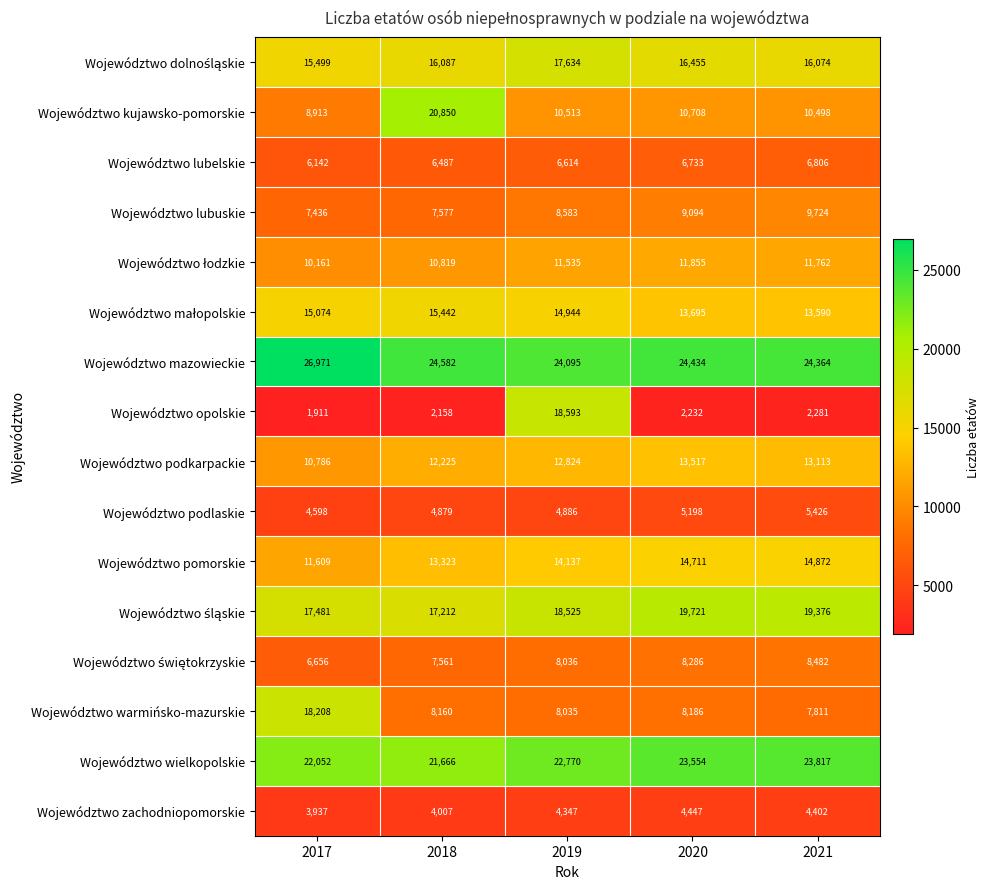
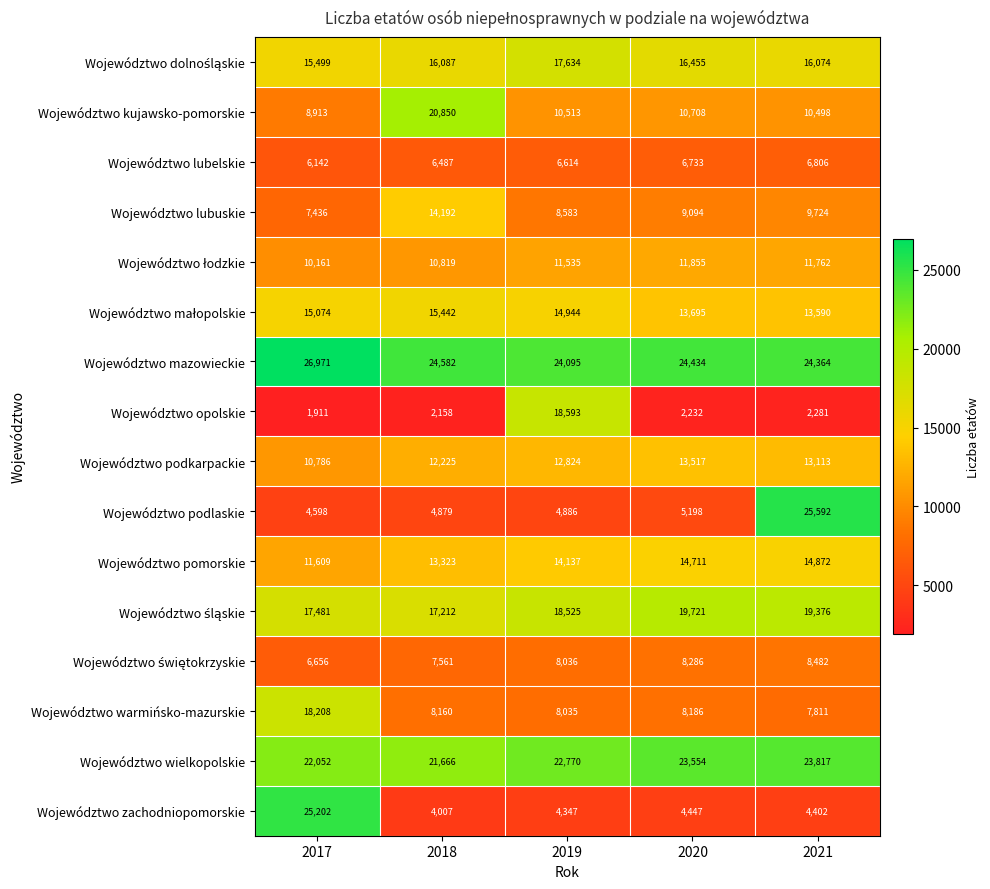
  {
    "Województwo dolnośląskie": {
      "2017": "15,499",
      "2018": "16,087",
      "2019": "17,634",
      "2020": "16,455",
      "2021": "16,074"
    },
    "Województwo kujawsko-pomorskie": {
      "2017": "8,913",
      "2018": "20,850",
      "2019": "10,513",
      "2020": "10,708",
      "2021": "10,498"
    },
    "Województwo lubelskie": {
      "2017": "6,142",
      "2018": "6,487",
      "2019": "6,614",
      "2020": "6,733",
      "2021": "6,806"
    },
    "Województwo lubuskie": {
      "2017": "7,436",
-     "2018": "7,577",
+     "2018": "14,192",
      "2019": "8,583",
      "2020": "9,094",
      "2021": "9,724"
    },
    "Województwo łodzkie": {
      "2017": "10,161",
      "2018": "10,819",
      "2019": "11,535",
      "2020": "11,855",
      "2021": "11,762"
    },
    "Województwo małopolskie": {
      "2017": "15,074",
      "2018": "15,442",
      "2019": "14,944",
      "2020": "13,695",
      "2021": "13,590"
    },
    "Województwo mazowieckie": {
      "2017": "26,971",
      "2018": "24,582",
      "2019": "24,095",
      "2020": "24,434",
      "2021": "24,364"
    },
    "Województwo opolskie": {
      "2017": "1,911",
      "2018": "2,158",
      "2019": "18,593",
      "2020": "2,232",
      "2021": "2,281"
    },
    "Województwo podkarpackie": {
      "2017": "10,786",
      "2018": "12,225",
      "2019": "12,824",
      "2020": "13,517",
      "2021": "13,113"
    },
    "Województwo podlaskie": {
      "2017": "4,598",
      "2018": "4,879",
      "2019": "4,886",
      "2020": "5,198",
-     "2021": "5,426"
+     "2021": "25,592"
    },
    "Województwo pomorskie": {
      "2017": "11,609",
      "2018": "13,323",
      "2019": "14,137",
      "2020": "14,711",
      "2021": "14,872"
    },
    "Województwo śląskie": {
      "2017": "17,481",
      "2018": "17,212",
      "2019": "18,525",
      "2020": "19,721",
      "2021": "19,376"
    },
    "Województwo świętokrzyskie": {
      "2017": "6,656",
      "2018": "7,561",
      "2019": "8,036",
      "2020": "8,286",
      "2021": "8,482"
    },
    "Województwo warmińsko-mazurskie": {
      "2017": "18,208",
      "2018": "8,160",
      "2019": "8,035",
      "2020": "8,186",
      "2021": "7,811"
    },
    "Województwo wielkopolskie": {
      "2017": "22,052",
      "2018": "21,666",
      "2019": "22,770",
      "2020": "23,554",
      "2021": "23,817"
    },
    "Województwo zachodniopomorskie": {
-     "2017": "3,937",
+     "2017": "25,202",
      "2018": "4,007",
      "2019": "4,347",
      "2020": "4,447",
      "2021": "4,402"
    }
  }
